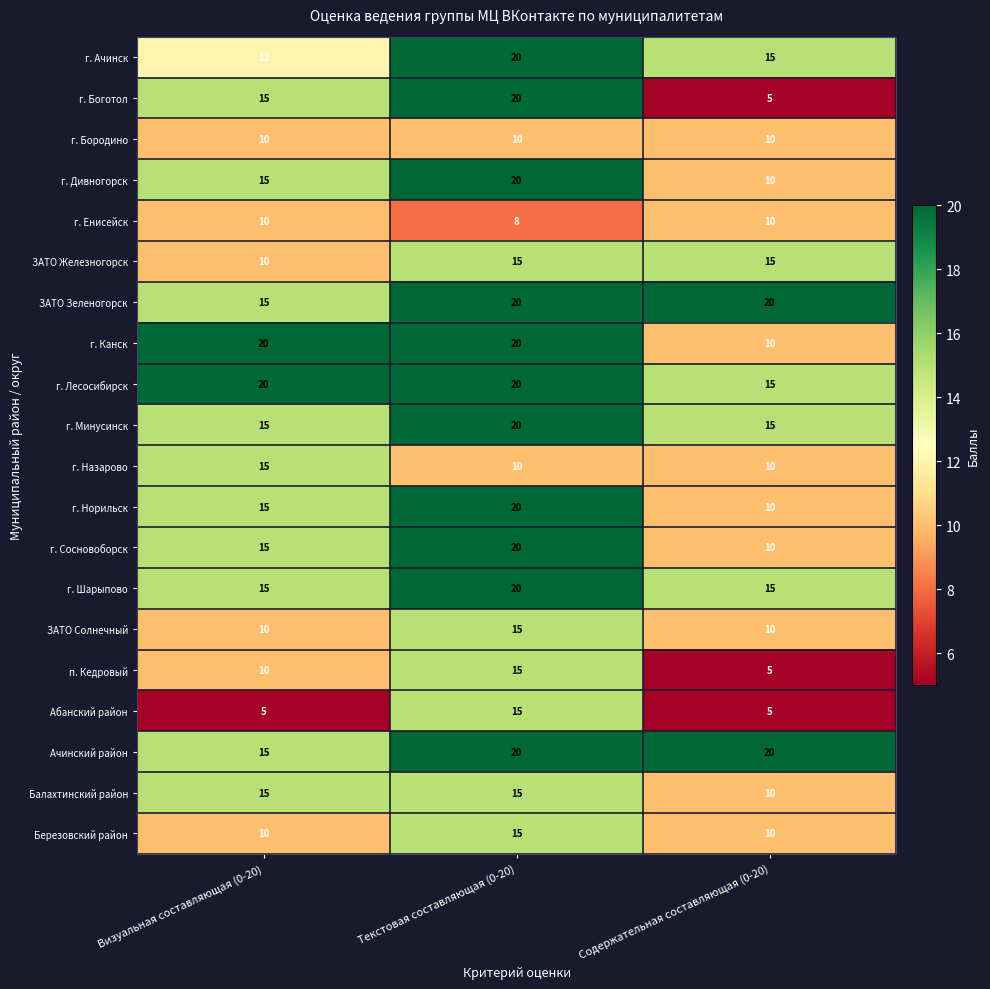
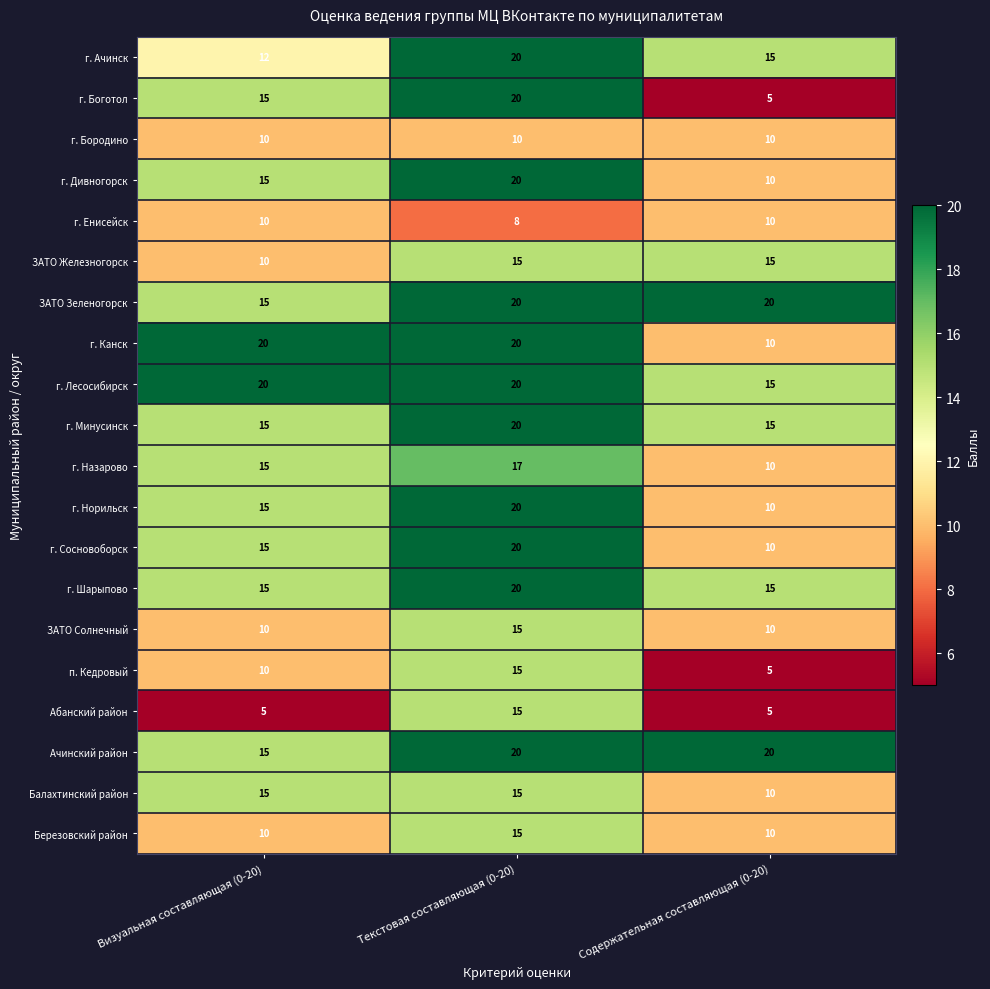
  {
    "г. Ачинск": {
      "Визуальная составляющая (0-20)": 12,
      "Текстовая составляющая (0-20)": 20,
      "Содержательная составляющая (0-20)": 15
    },
    "г. Боготол": {
      "Визуальная составляющая (0-20)": 15,
      "Текстовая составляющая (0-20)": 20,
      "Содержательная составляющая (0-20)": 5
    },
    "г. Бородино": {
      "Визуальная составляющая (0-20)": 10,
      "Текстовая составляющая (0-20)": 10,
      "Содержательная составляющая (0-20)": 10
    },
    "г. Дивногорск": {
      "Визуальная составляющая (0-20)": 15,
      "Текстовая составляющая (0-20)": 20,
      "Содержательная составляющая (0-20)": 10
    },
    "г. Енисейск": {
      "Визуальная составляющая (0-20)": 10,
      "Текстовая составляющая (0-20)": 8,
      "Содержательная составляющая (0-20)": 10
    },
    "ЗАТО Железногорск": {
      "Визуальная составляющая (0-20)": 10,
      "Текстовая составляющая (0-20)": 15,
      "Содержательная составляющая (0-20)": 15
    },
    "ЗАТО Зеленогорск": {
      "Визуальная составляющая (0-20)": 15,
      "Текстовая составляющая (0-20)": 20,
      "Содержательная составляющая (0-20)": 20
    },
    "г. Канск": {
      "Визуальная составляющая (0-20)": 20,
      "Текстовая составляющая (0-20)": 20,
      "Содержательная составляющая (0-20)": 10
    },
    "г. Лесосибирск": {
      "Визуальная составляющая (0-20)": 20,
      "Текстовая составляющая (0-20)": 20,
      "Содержательная составляющая (0-20)": 15
    },
    "г. Минусинск": {
      "Визуальная составляющая (0-20)": 15,
      "Текстовая составляющая (0-20)": 20,
      "Содержательная составляющая (0-20)": 15
    },
    "г. Назарово": {
      "Визуальная составляющая (0-20)": 15,
-     "Текстовая составляющая (0-20)": 10,
+     "Текстовая составляющая (0-20)": 17,
      "Содержательная составляющая (0-20)": 10
    },
    "г. Норильск": {
      "Визуальная составляющая (0-20)": 15,
      "Текстовая составляющая (0-20)": 20,
      "Содержательная составляющая (0-20)": 10
    },
    "г. Сосновоборск": {
      "Визуальная составляющая (0-20)": 15,
      "Текстовая составляющая (0-20)": 20,
      "Содержательная составляющая (0-20)": 10
    },
    "г. Шарыпово": {
      "Визуальная составляющая (0-20)": 15,
      "Текстовая составляющая (0-20)": 20,
      "Содержательная составляющая (0-20)": 15
    },
    "ЗАТО Солнечный": {
      "Визуальная составляющая (0-20)": 10,
      "Текстовая составляющая (0-20)": 15,
      "Содержательная составляющая (0-20)": 10
    },
    "п. Кедровый": {
      "Визуальная составляющая (0-20)": 10,
      "Текстовая составляющая (0-20)": 15,
      "Содержательная составляющая (0-20)": 5
    },
    "Абанский район": {
      "Визуальная составляющая (0-20)": 5,
      "Текстовая составляющая (0-20)": 15,
      "Содержательная составляющая (0-20)": 5
    },
    "Ачинский район": {
      "Визуальная составляющая (0-20)": 15,
      "Текстовая составляющая (0-20)": 20,
      "Содержательная составляющая (0-20)": 20
    },
    "Балахтинский район": {
      "Визуальная составляющая (0-20)": 15,
      "Текстовая составляющая (0-20)": 15,
      "Содержательная составляющая (0-20)": 10
    },
    "Березовский район": {
      "Визуальная составляющая (0-20)": 10,
      "Текстовая составляющая (0-20)": 15,
      "Содержательная составляющая (0-20)": 10
    }
  }
